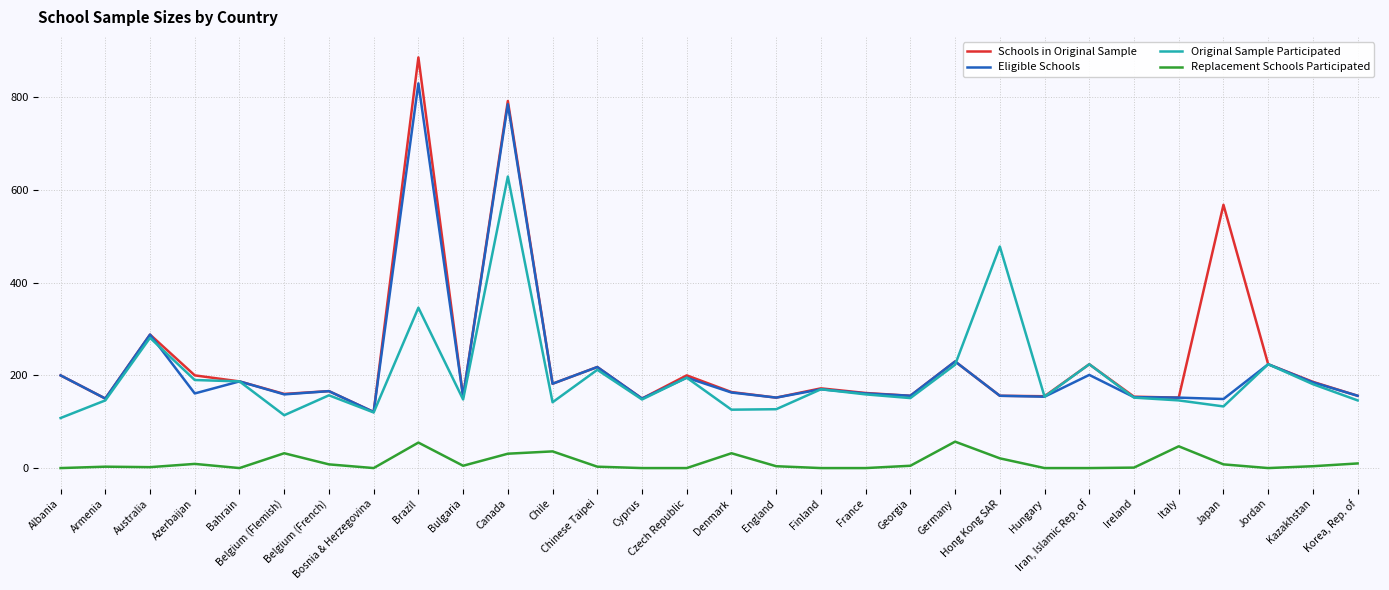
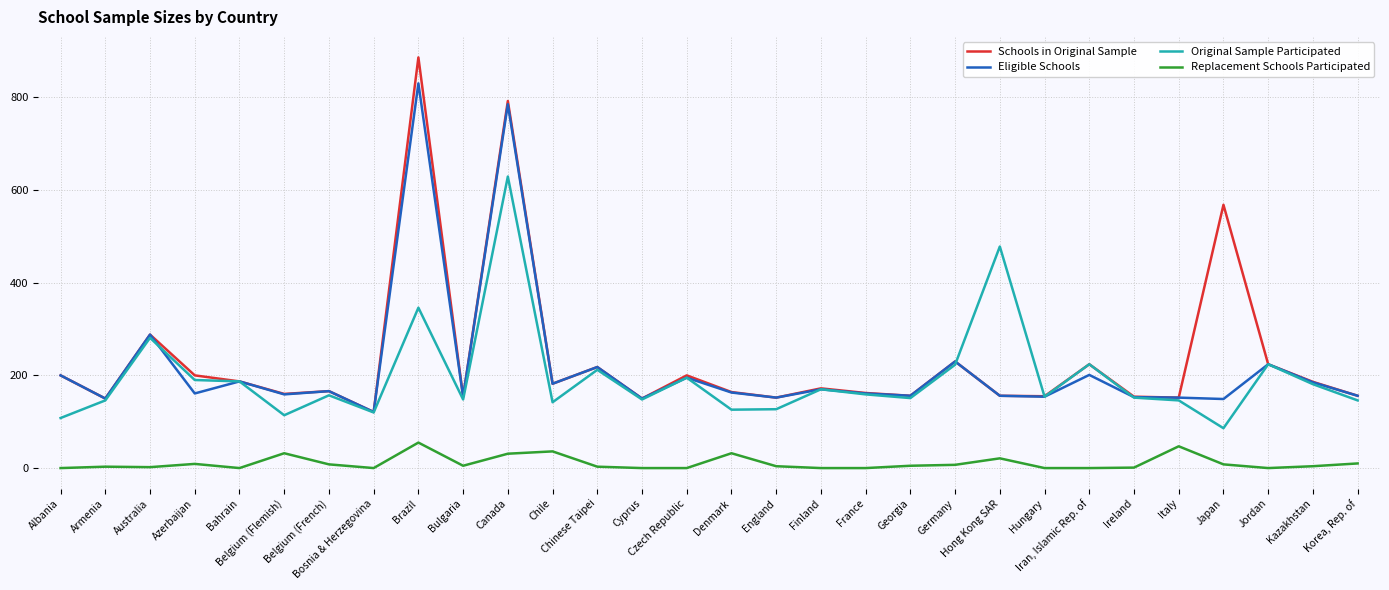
  {
    "Schools in Original Sample": {
      "Azerbaijan": 200,
      "Brazil": 890,
      "Canada": 790,
      "Japan": 570
    },
    "Eligible Schools": {
      "Azerbaijan": 160,
      "Brazil": 830,
      "Canada": 790,
      "Iran, Islamic Rep. of": 200,
      "Japan": 150
    },
    "Original Sample Participated": {
      "Albania": 110,
      "Australia": 280,
      "Azerbaijan": 190,
      "Belgium (Flemish)": 110,
      "Belgium (French)": 160,
      "Brazil": 350,
      "Bulgaria": 150,
      "Canada": 630,
      "Chile": 140,
      "Chinese Taipei": 210,
      "Denmark": 130,
      "England": 130,
      "Germany": 220,
      "Hong Kong SAR": 480,
      "Italy": 150,
-     "Japan": 130,
+     "Japan": 90,
      "Korea, Rep. of": 150
    },
    "Replacement Schools Participated": {
      "Albania": 0,
      "Armenia": 0,
      "Australia": 0,
      "Azerbaijan": 10,
      "Bahrain": 0,
      "Belgium (Flemish)": 30,
      "Belgium (French)": 10,
      "Bosnia & Herzegovina": 0,
      "Brazil": 60,
      "Bulgaria": 10,
      "Canada": 30,
      "Chile": 40,
      "Chinese Taipei": 0,
      "Cyprus": 0,
      "Czech Republic": 0,
      "Denmark": 30,
      "England": 0,
      "Finland": 0,
      "France": 0,
      "Georgia": 10,
-     "Germany": 60,
+     "Germany": 10,
      "Hong Kong SAR": 20,
      "Hungary": 0,
      "Iran, Islamic Rep. of": 0,
      "Ireland": 0,
      "Italy": 50,
      "Japan": 10,
      "Jordan": 0,
      "Kazakhstan": 0,
      "Korea, Rep. of": 10
    }
  }
